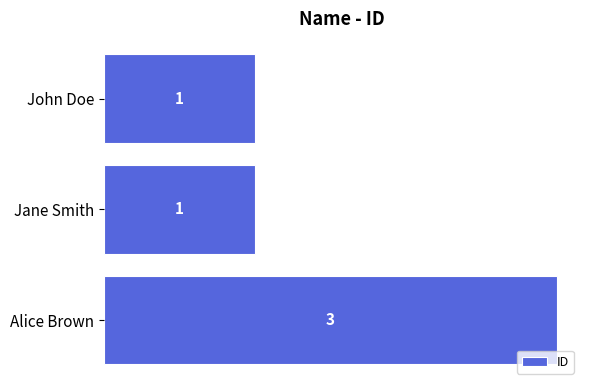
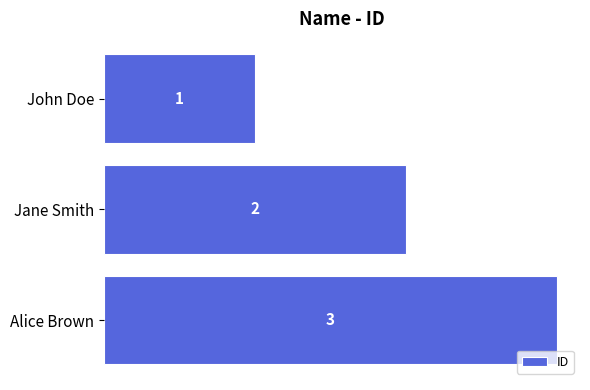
  {
    "John Doe": 1,
-   "Jane Smith": 1,
+   "Jane Smith": 2,
    "Alice Brown": 3
  }
